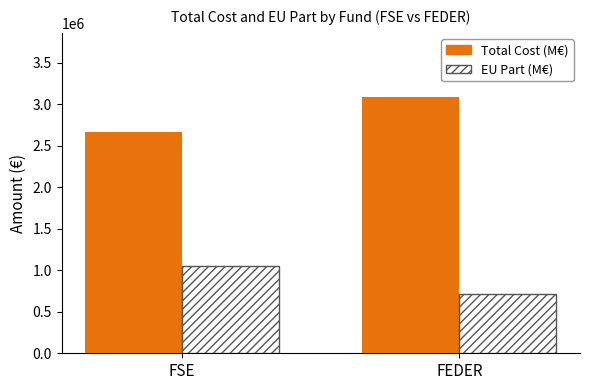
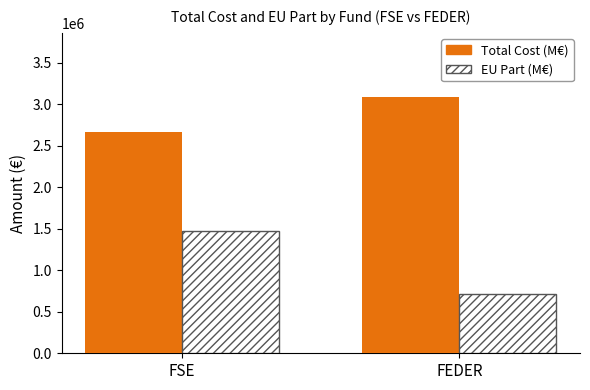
  {
    "Total Cost (M€)": {
      "FSE": 2700000,
      "FEDER": 3100000
    },
    "EU Part (M€)": {
-     "FSE": 1000000,
+     "FSE": 1500000,
      "FEDER": 700000
    }
  }
